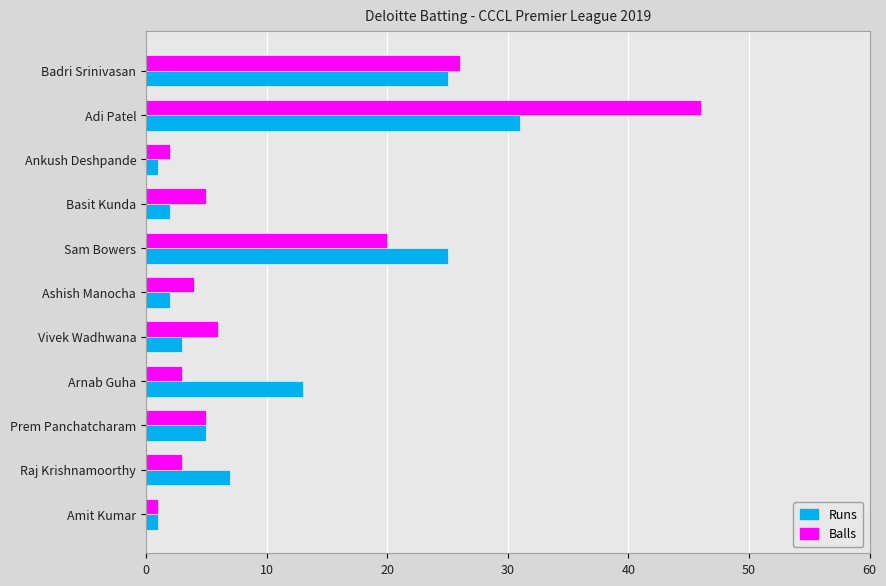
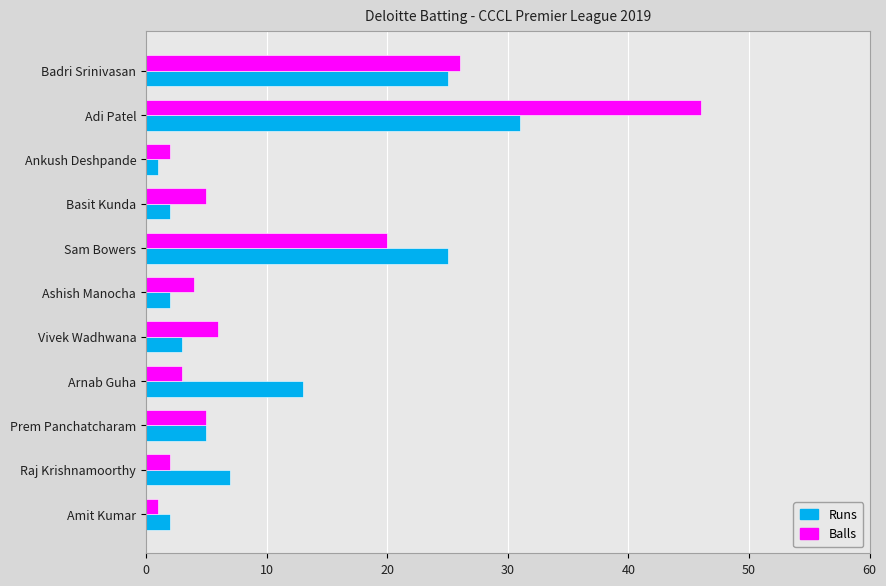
  {
    "Runs": {
      "Badri Srinivasan": 25,
      "Adi Patel": 31,
      "Ankush Deshpande": 1,
      "Basit Kunda": 2,
      "Sam Bowers": 25,
      "Ashish Manocha": 2,
      "Vivek Wadhwana": 3,
      "Arnab Guha": 13,
      "Prem Panchatcharam": 5,
      "Raj Krishnamoorthy": 7,
-     "Amit Kumar": 1
+     "Amit Kumar": 2
    },
    "Balls": {
      "Badri Srinivasan": 26,
      "Adi Patel": 46,
      "Ankush Deshpande": 2,
      "Basit Kunda": 5,
      "Sam Bowers": 20,
      "Ashish Manocha": 4,
      "Vivek Wadhwana": 6,
      "Arnab Guha": 3,
      "Prem Panchatcharam": 5,
-     "Raj Krishnamoorthy": 3,
+     "Raj Krishnamoorthy": 2,
      "Amit Kumar": 1
    }
  }
